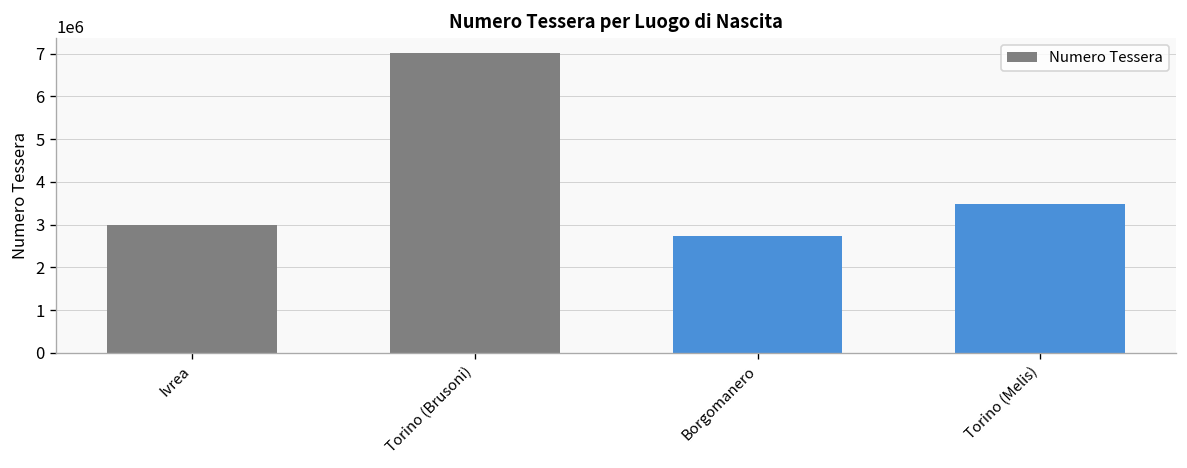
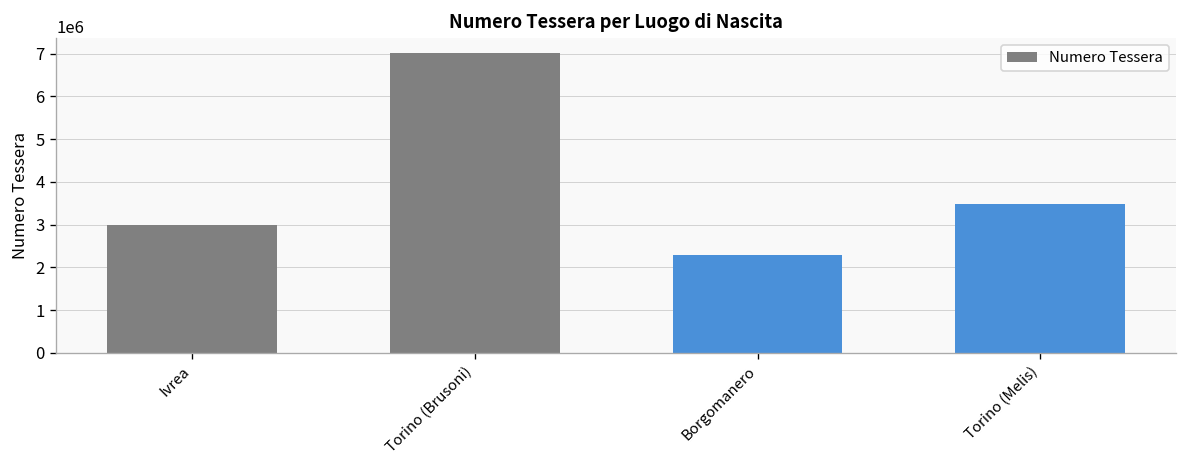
  {
    "Ivrea": 3000000,
    "Torino (Brusoni)": 7000000,
-   "Borgomanero": 2700000,
+   "Borgomanero": 2300000,
    "Torino (Melis)": 3500000
  }
